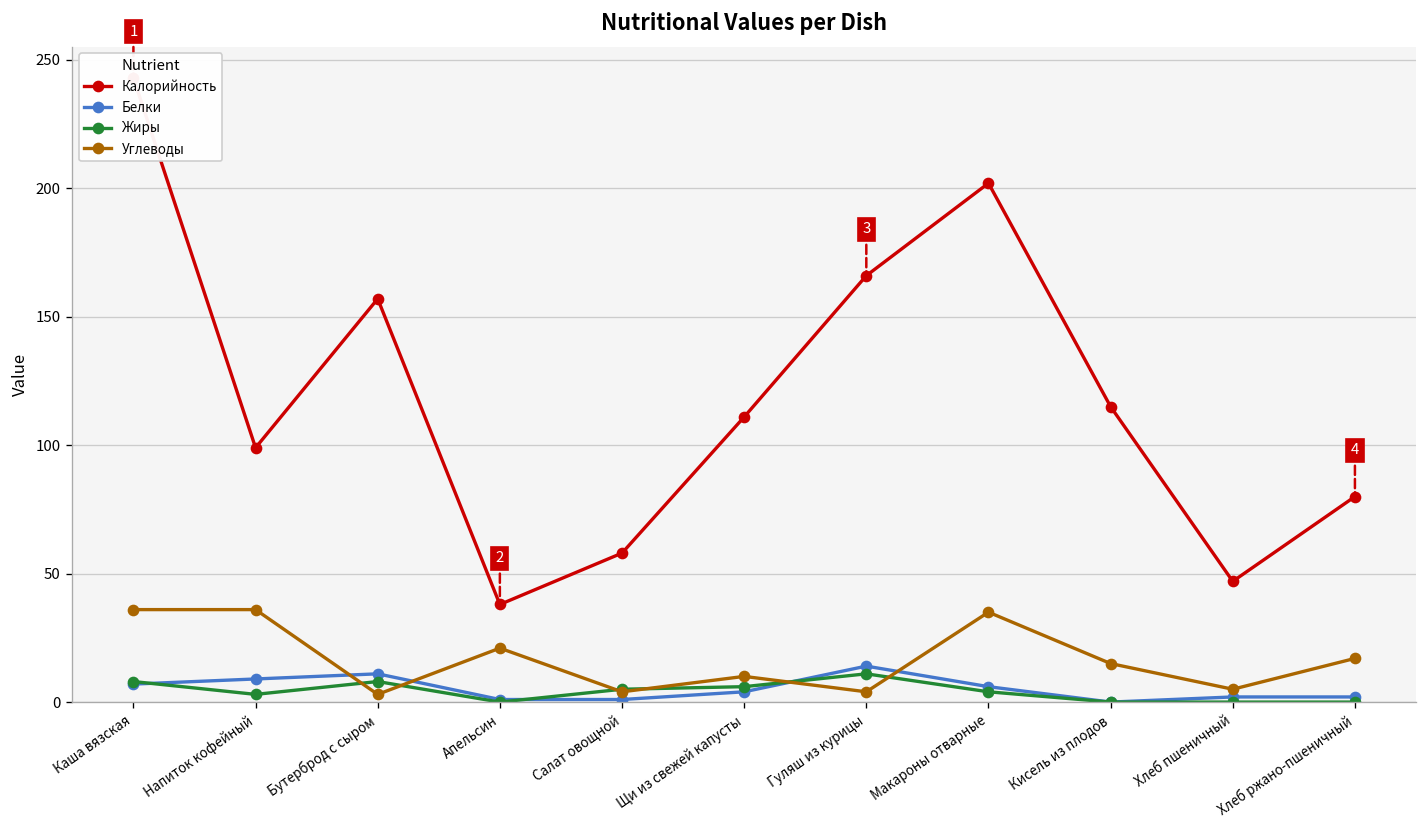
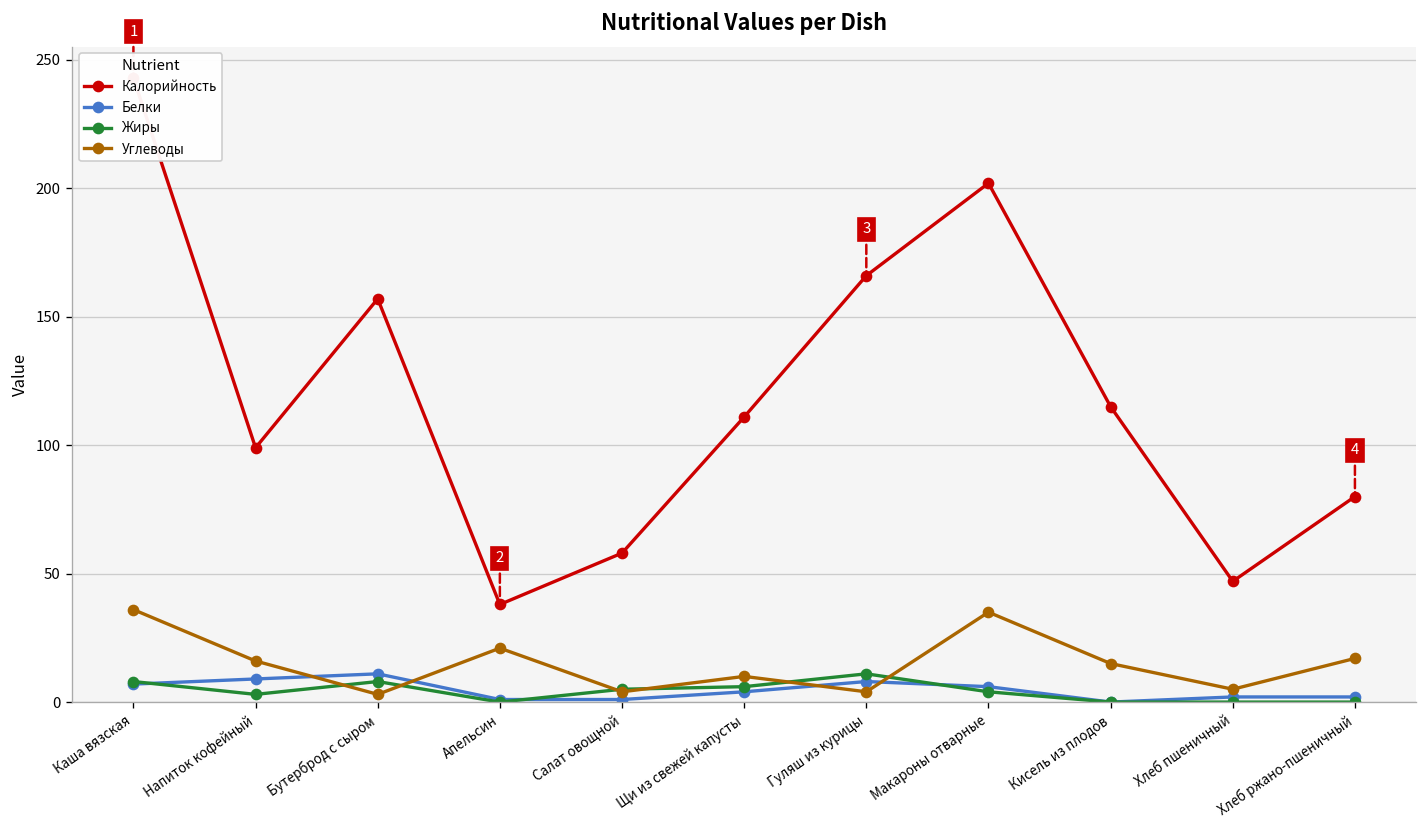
  {
    "Калорийность": {
      "Напиток кофейный": 99,
      "Бутерброд с сыром": 157,
      "Салат овощной": 58,
      "Щи из свежей капусты": 111,
      "Макароны отварные": 202,
      "Кисель из плодов": 115,
      "Хлеб пшеничный": 47
    },
    "Белки": {
      "Напиток кофейный": 9,
      "Бутерброд с сыром": 11,
      "Салат овощной": 1,
      "Щи из свежей капусты": 4,
-     "Гуляш из курицы": 14,
+     "Гуляш из курицы": 8,
      "Макароны отварные": 6,
      "Хлеб пшеничный": 2,
      "Хлеб ржано-пшеничный": 2
    },
    "Жиры": {
      "Напиток кофейный": 3,
      "Бутерброд с сыром": 8,
      "Щи из свежей капусты": 6,
      "Гуляш из курицы": 11,
      "Макароны отварные": 4,
      "Хлеб пшеничный": 0,
      "Хлеб ржано-пшеничный": 0
    },
    "Углеводы": {
      "Каша вязская": 36,
-     "Напиток кофейный": 36,
+     "Напиток кофейный": 16,
      "Бутерброд с сыром": 3,
      "Апельсин": 21,
      "Щи из свежей капусты": 10,
      "Гуляш из курицы": 4,
      "Макароны отварные": 35,
      "Кисель из плодов": 15,
      "Хлеб пшеничный": 5,
      "Хлеб ржано-пшеничный": 17
    }
  }
